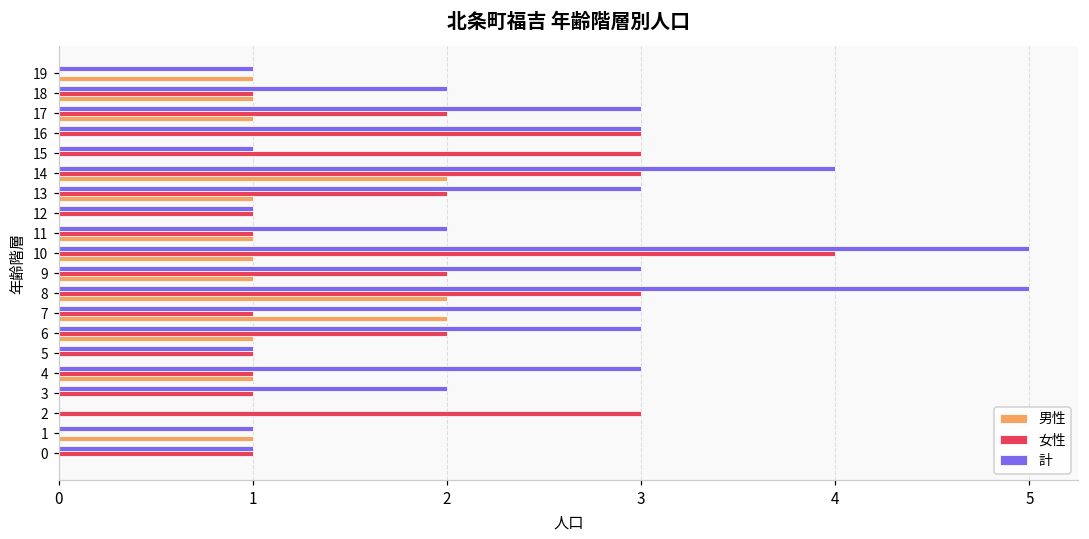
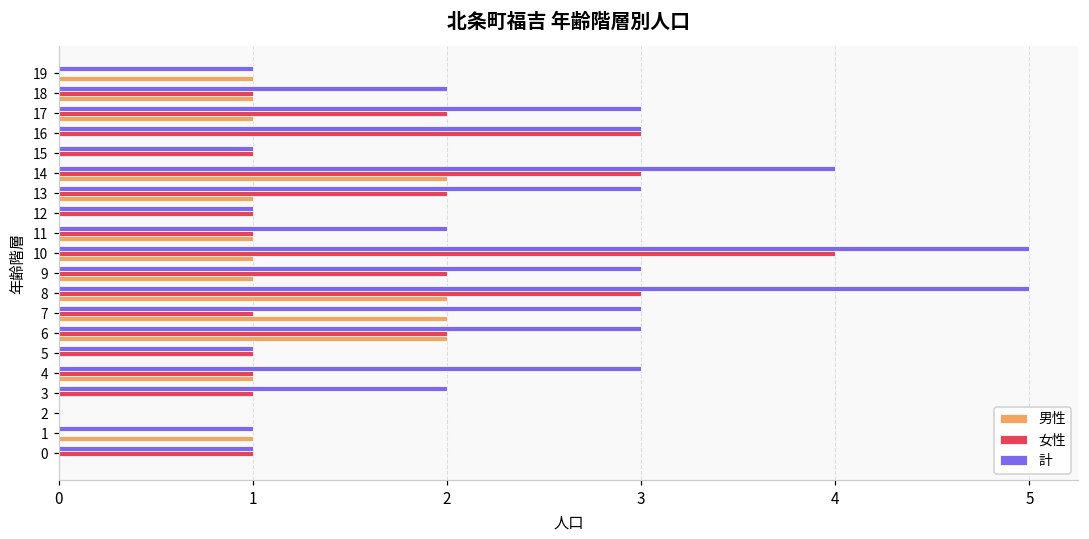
  {
    "男性": {
      "19": 1,
      "18": 1,
      "17": 1,
      "16": 0,
      "15": 0,
      "14": 2,
      "13": 1,
      "12": 0,
      "11": 1,
      "10": 1,
      "9": 1,
      "8": 2,
      "7": 2,
-     "6": 1,
+     "6": 2,
      "5": 0,
      "4": 1,
      "3": 0,
      "2": 0,
      "1": 1,
      "0": 0
    },
    "女性": {
      "19": 0,
      "18": 1,
      "17": 2,
      "16": 3,
-     "15": 3,
+     "15": 1,
      "14": 3,
      "13": 2,
      "12": 1,
      "11": 1,
      "10": 4,
      "9": 2,
      "8": 3,
      "7": 1,
      "6": 2,
      "5": 1,
      "4": 1,
      "3": 1,
-     "2": 3,
+     "2": 0,
      "1": 0,
      "0": 1
    },
    "計": {
      "19": 1,
      "18": 2,
      "17": 3,
      "16": 3,
      "15": 1,
      "14": 4,
      "13": 3,
      "12": 1,
      "11": 2,
      "10": 5,
      "9": 3,
      "8": 5,
      "7": 3,
      "6": 3,
      "5": 1,
      "4": 3,
      "3": 2,
      "2": 0,
      "1": 1,
      "0": 1
    }
  }
